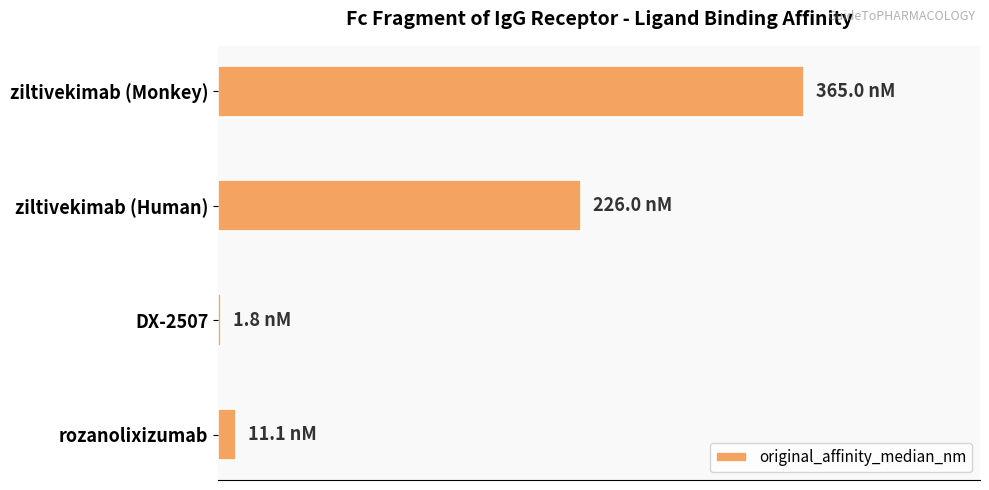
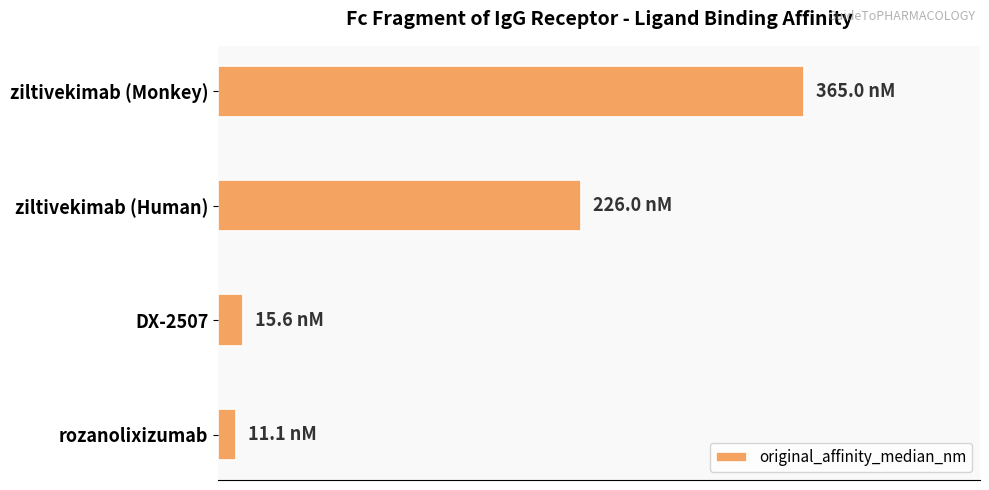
  {
    "ziltivekimab (Monkey)": 365.0,
    "ziltivekimab (Human)": 226.0,
-   "DX-2507": 1.8,
+   "DX-2507": 15.6,
    "rozanolixizumab": 11.1
  }
